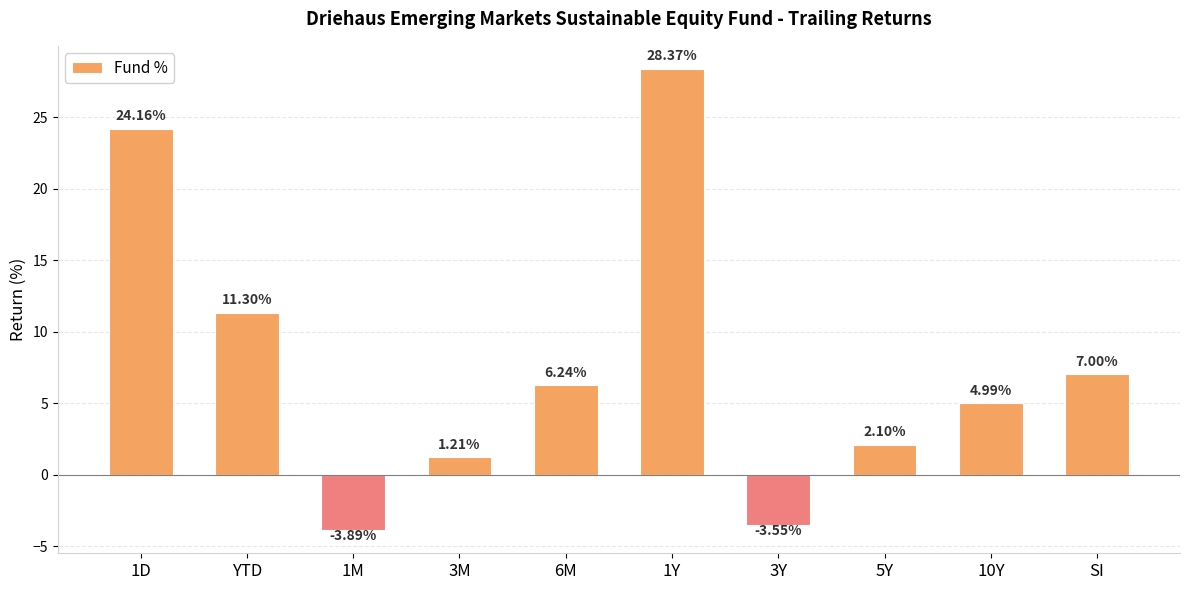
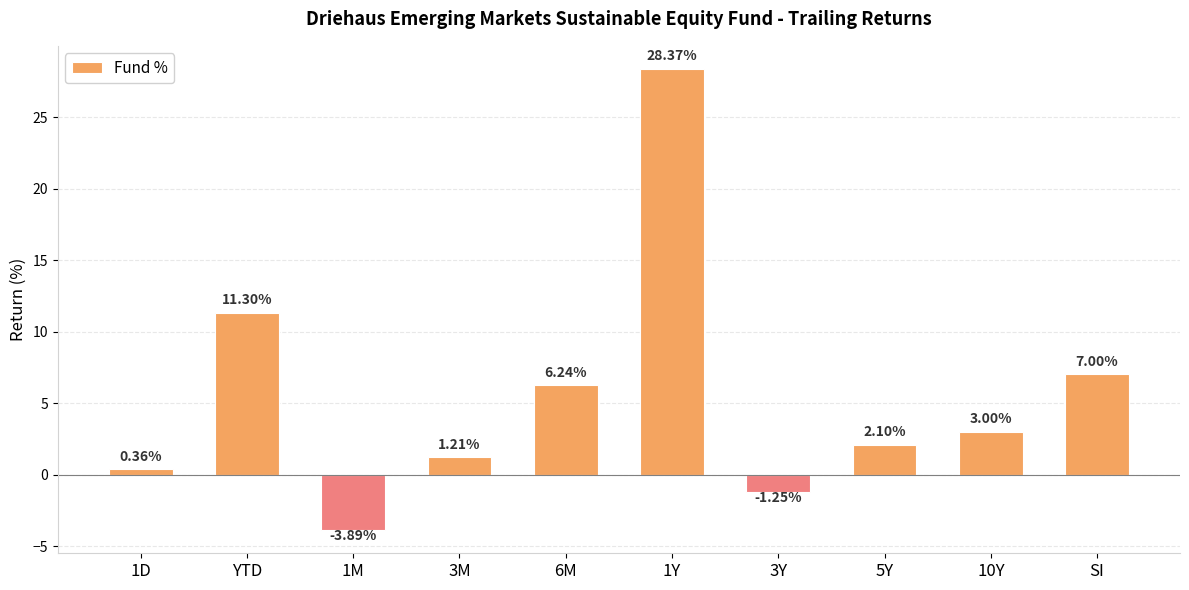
  {
-   "1D": "24.16%",
+   "1D": "0.36%",
    "YTD": "11.30%",
    "1M": "-3.89%",
    "3M": "1.21%",
    "6M": "6.24%",
    "1Y": "28.37%",
-   "3Y": "-3.55%",
+   "3Y": "-1.25%",
    "5Y": "2.10%",
-   "10Y": "4.99%",
+   "10Y": "3.00%",
    "SI": "7.00%"
  }
